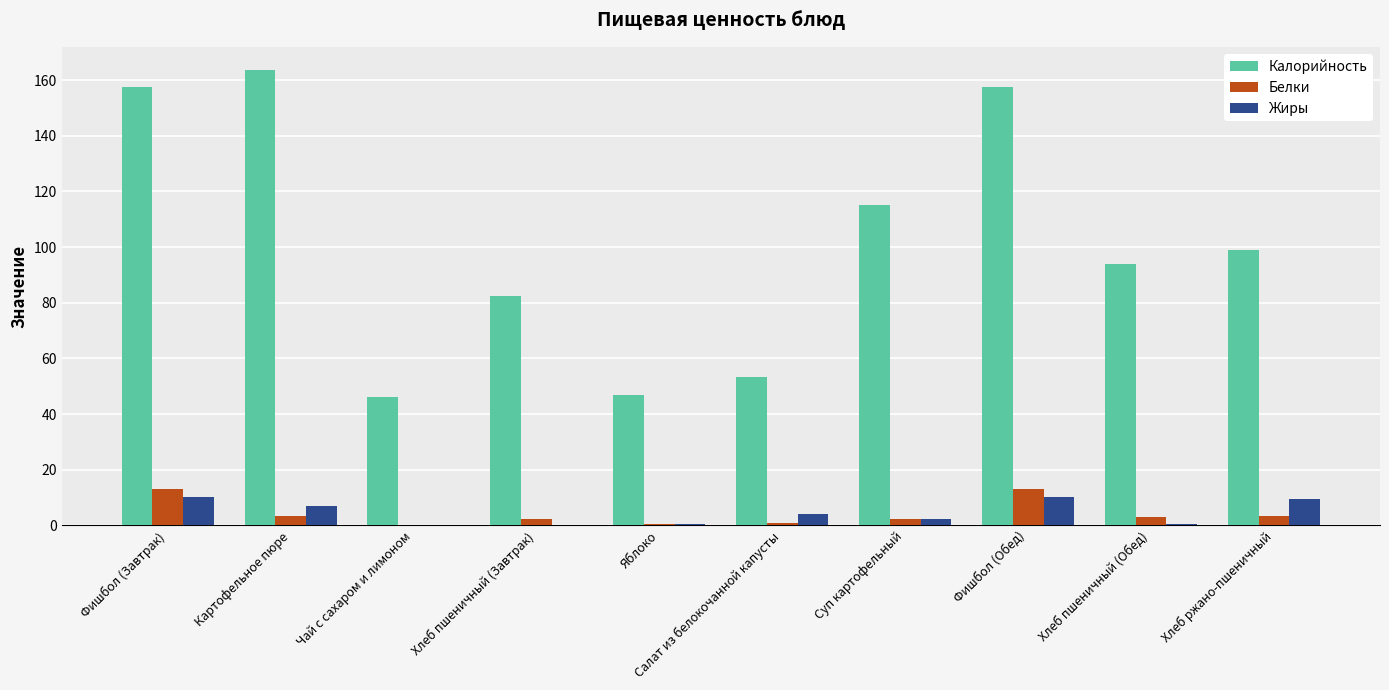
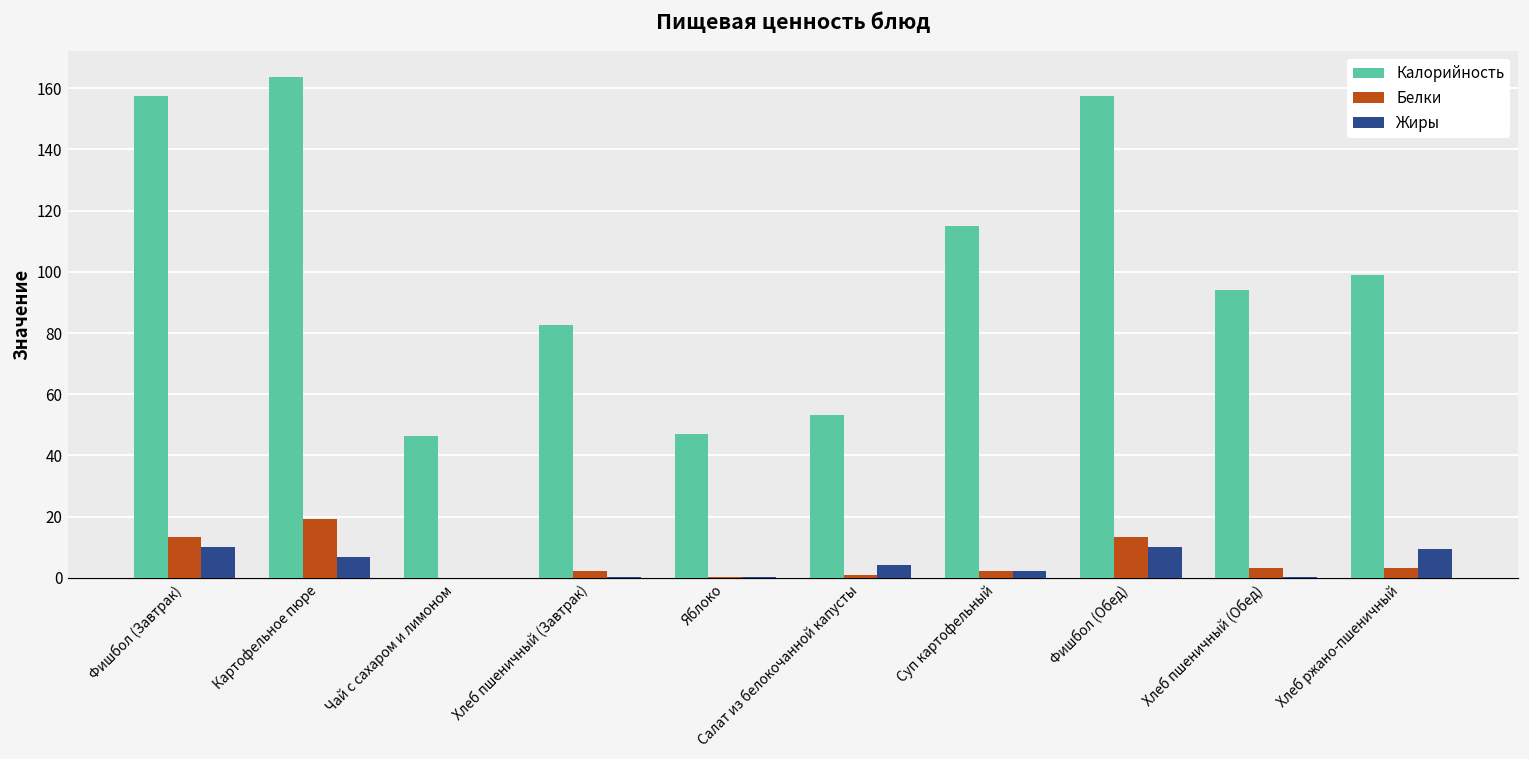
  {
    "Калорийность": {
      "Фишбол (Завтрак)": 157,
      "Картофельное пюре": 164,
      "Чай с сахаром и лимоном": 46,
      "Хлеб пшеничный (Завтрак)": 83,
      "Яблоко": 47,
      "Салат из белокочанной капусты": 53,
      "Суп картофельный": 115,
      "Фишбол (Обед)": 157,
      "Хлеб пшеничный (Обед)": 94,
      "Хлеб ржано-пшеничный": 99
    },
    "Белки": {
      "Фишбол (Завтрак)": 13,
-     "Картофельное пюре": 3,
+     "Картофельное пюре": 19,
      "Хлеб пшеничный (Завтрак)": 2,
      "Салат из белокочанной капусты": 1,
      "Суп картофельный": 2,
      "Фишбол (Обед)": 13,
      "Хлеб пшеничный (Обед)": 3,
      "Хлеб ржано-пшеничный": 3
    },
    "Жиры": {
      "Фишбол (Завтрак)": 10,
      "Картофельное пюре": 7,
      "Салат из белокочанной капусты": 4,
      "Суп картофельный": 2,
      "Фишбол (Обед)": 10,
      "Хлеб ржано-пшеничный": 9
    }
  }
